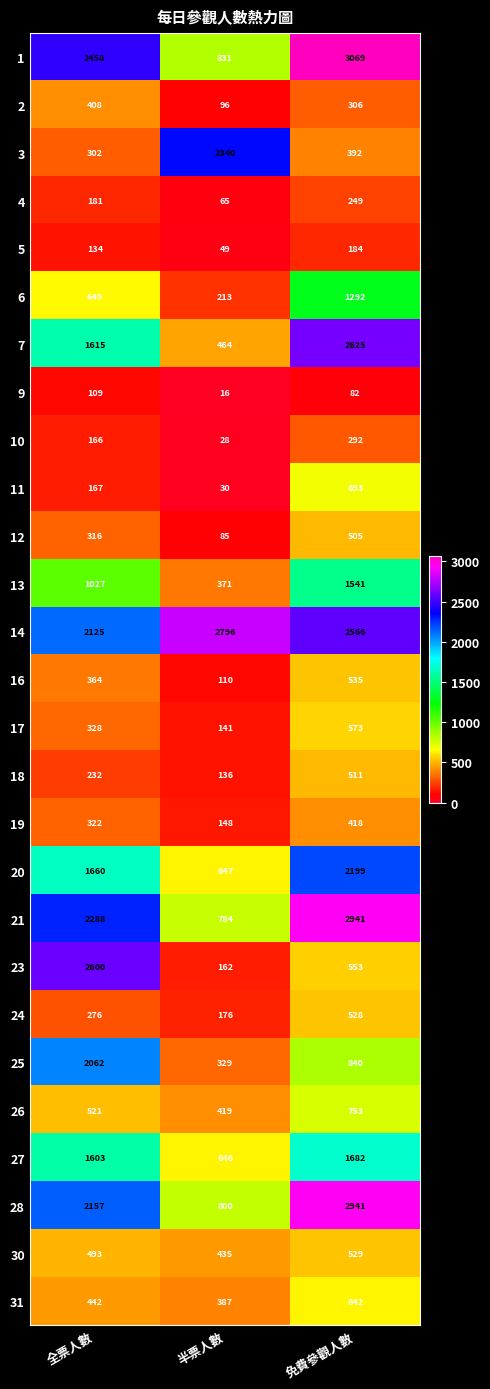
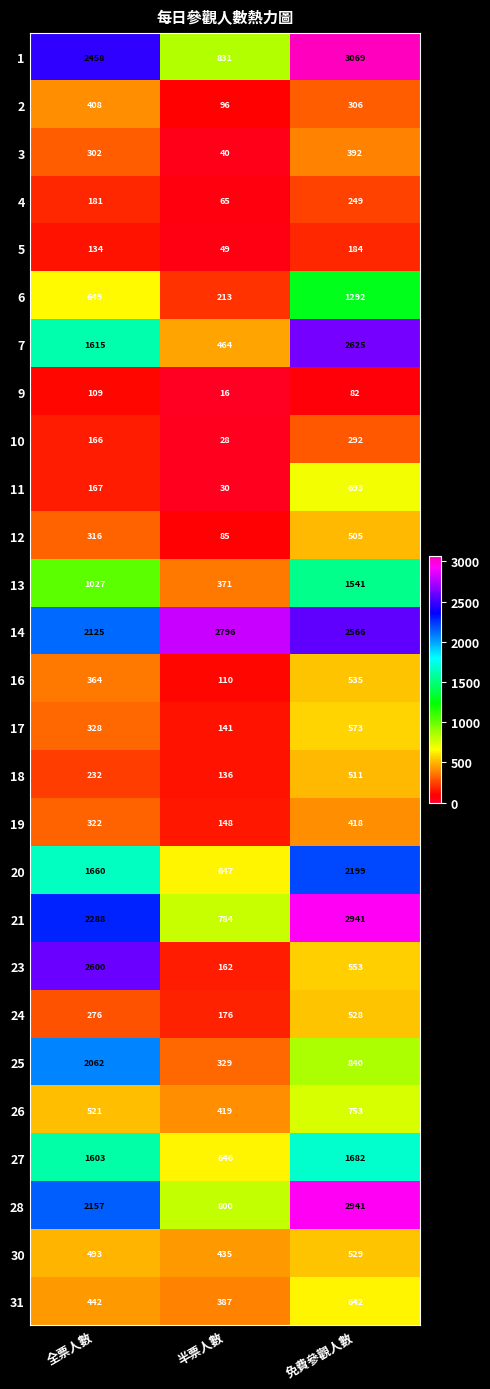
  {
    "1": {
      "全票人數": 2458,
      "半票人數": 831,
      "免費參觀人數": 3069
    },
    "2": {
      "全票人數": 408,
      "半票人數": 96,
      "免費參觀人數": 306
    },
    "3": {
      "全票人數": 302,
-     "半票人數": 2340,
+     "半票人數": 40,
      "免費參觀人數": 392
    },
    "4": {
      "全票人數": 181,
      "半票人數": 65,
      "免費參觀人數": 249
    },
    "5": {
      "全票人數": 134,
      "半票人數": 49,
      "免費參觀人數": 184
    },
    "6": {
      "全票人數": 649,
      "半票人數": 213,
      "免費參觀人數": 1292
    },
    "7": {
      "全票人數": 1615,
      "半票人數": 464,
      "免費參觀人數": 2625
    },
    "9": {
      "全票人數": 109,
      "半票人數": 16,
      "免費參觀人數": 82
    },
    "10": {
      "全票人數": 166,
      "半票人數": 28,
      "免費參觀人數": 292
    },
    "11": {
      "全票人數": 167,
      "半票人數": 30,
      "免費參觀人數": 693
    },
    "12": {
      "全票人數": 316,
      "半票人數": 85,
      "免費參觀人數": 505
    },
    "13": {
      "全票人數": 1027,
      "半票人數": 371,
      "免費參觀人數": 1541
    },
    "14": {
      "全票人數": 2125,
      "半票人數": 2796,
      "免費參觀人數": 2566
    },
    "16": {
      "全票人數": 364,
      "半票人數": 110,
      "免費參觀人數": 535
    },
    "17": {
      "全票人數": 328,
      "半票人數": 141,
      "免費參觀人數": 573
    },
    "18": {
      "全票人數": 232,
      "半票人數": 136,
      "免費參觀人數": 511
    },
    "19": {
      "全票人數": 322,
      "半票人數": 148,
      "免費參觀人數": 418
    },
    "20": {
      "全票人數": 1660,
      "半票人數": 647,
      "免費參觀人數": 2199
    },
    "21": {
      "全票人數": 2288,
      "半票人數": 784,
      "免費參觀人數": 2941
    },
    "23": {
      "全票人數": 2600,
      "半票人數": 162,
      "免費參觀人數": 553
    },
    "24": {
      "全票人數": 276,
      "半票人數": 176,
      "免費參觀人數": 528
    },
    "25": {
      "全票人數": 2062,
      "半票人數": 329,
      "免費參觀人數": 840
    },
    "26": {
      "全票人數": 521,
      "半票人數": 419,
      "免費參觀人數": 753
    },
    "27": {
      "全票人數": 1603,
      "半票人數": 646,
      "免費參觀人數": 1682
    },
    "28": {
      "全票人數": 2157,
      "半票人數": 800,
      "免費參觀人數": 2941
    },
    "30": {
      "全票人數": 493,
      "半票人數": 435,
      "免費參觀人數": 529
    },
    "31": {
      "全票人數": 442,
      "半票人數": 387,
      "免費參觀人數": 642
    }
  }
